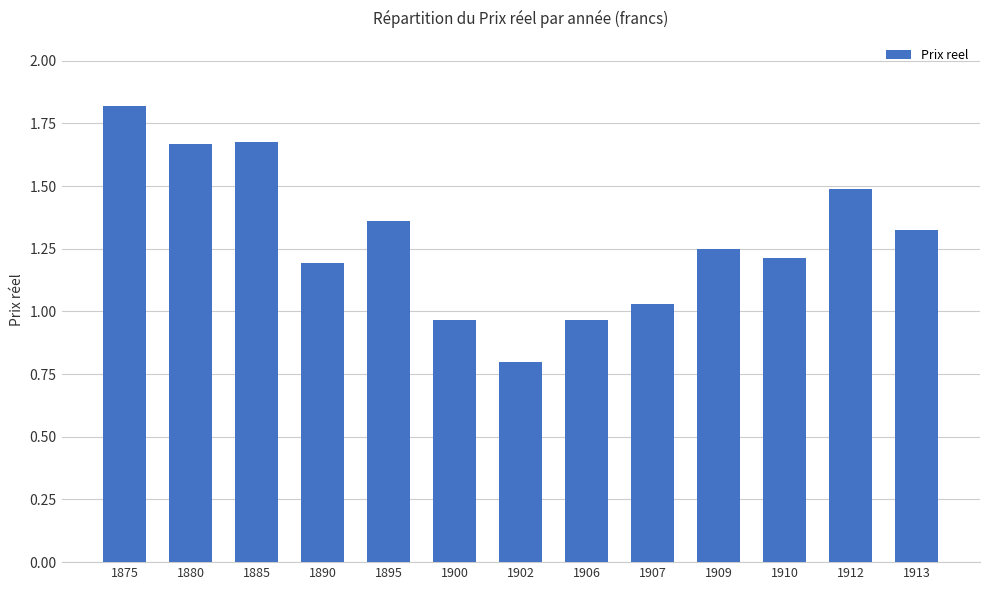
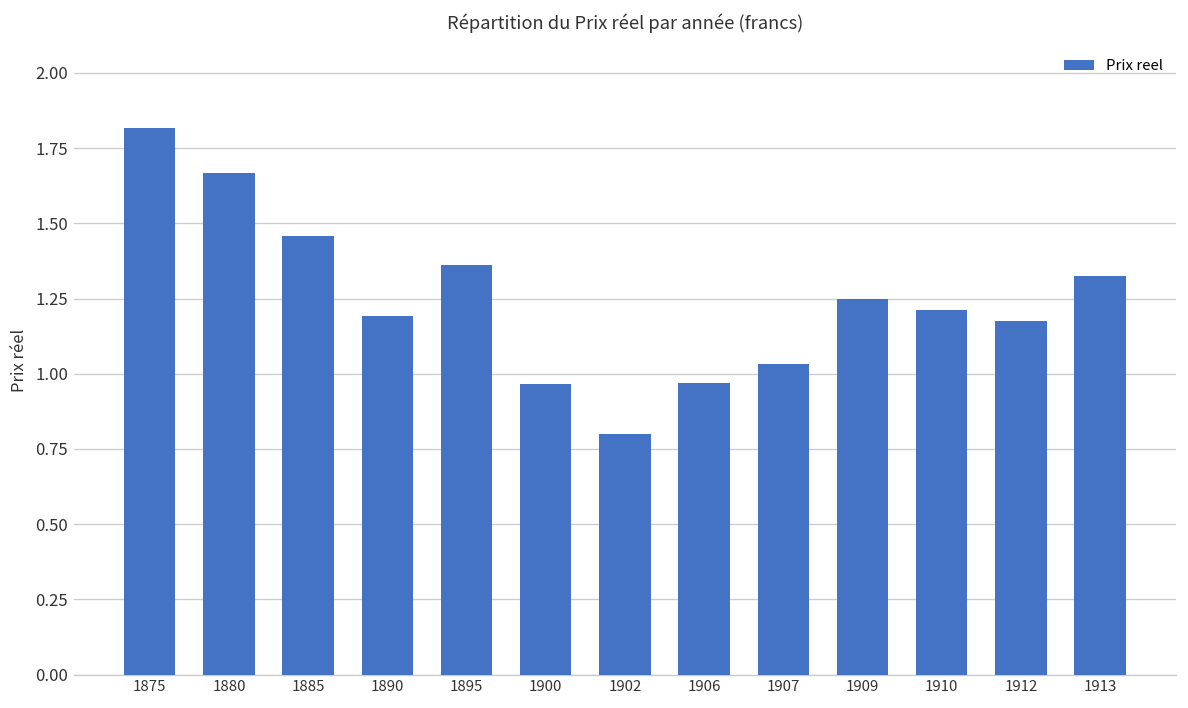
  {
    "1875": 1.82,
    "1880": 1.67,
-   "1885": 1.67,
+   "1885": 1.46,
    "1890": 1.19,
    "1895": 1.36,
    "1900": 0.97,
    "1902": 0.80,
    "1906": 0.97,
    "1907": 1.03,
    "1909": 1.25,
    "1910": 1.21,
-   "1912": 1.49,
+   "1912": 1.18,
    "1913": 1.32
  }
